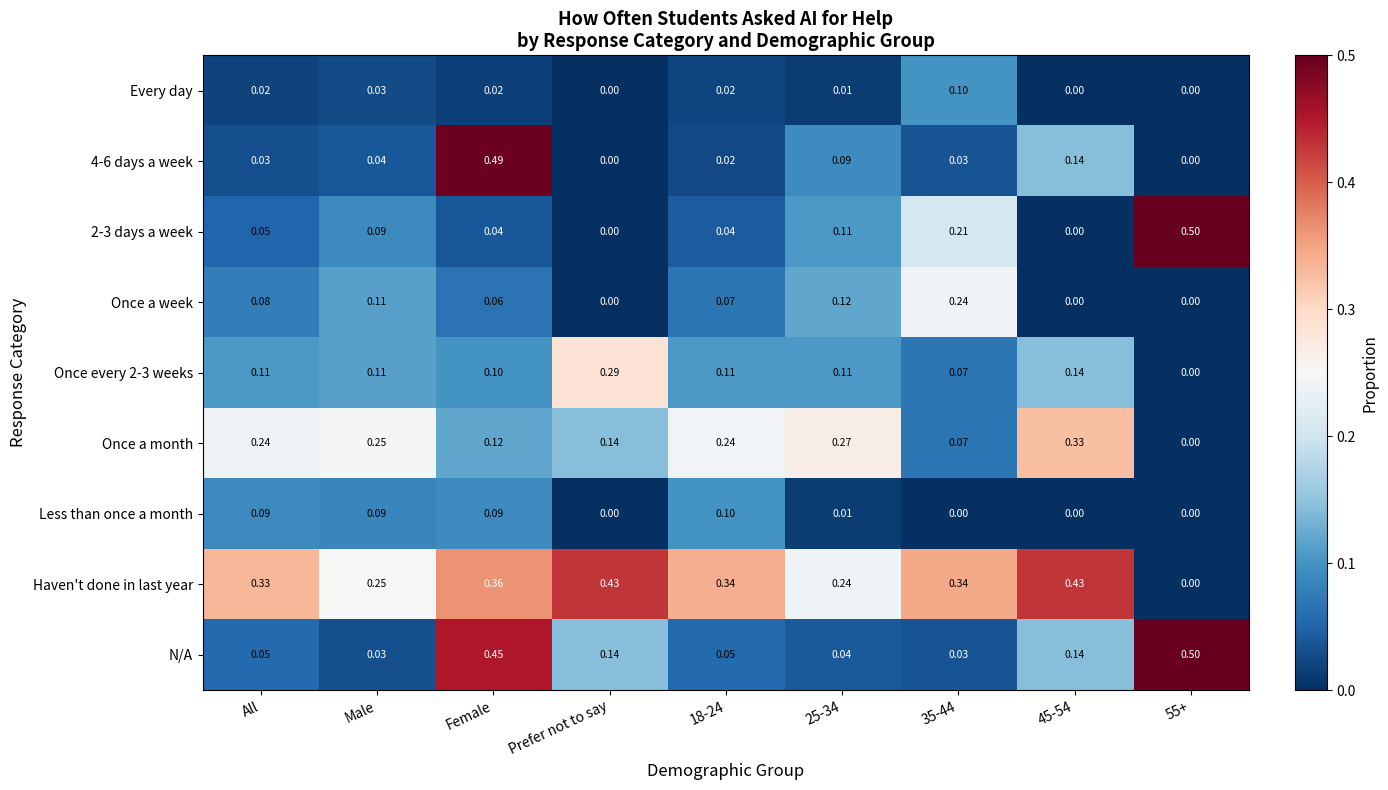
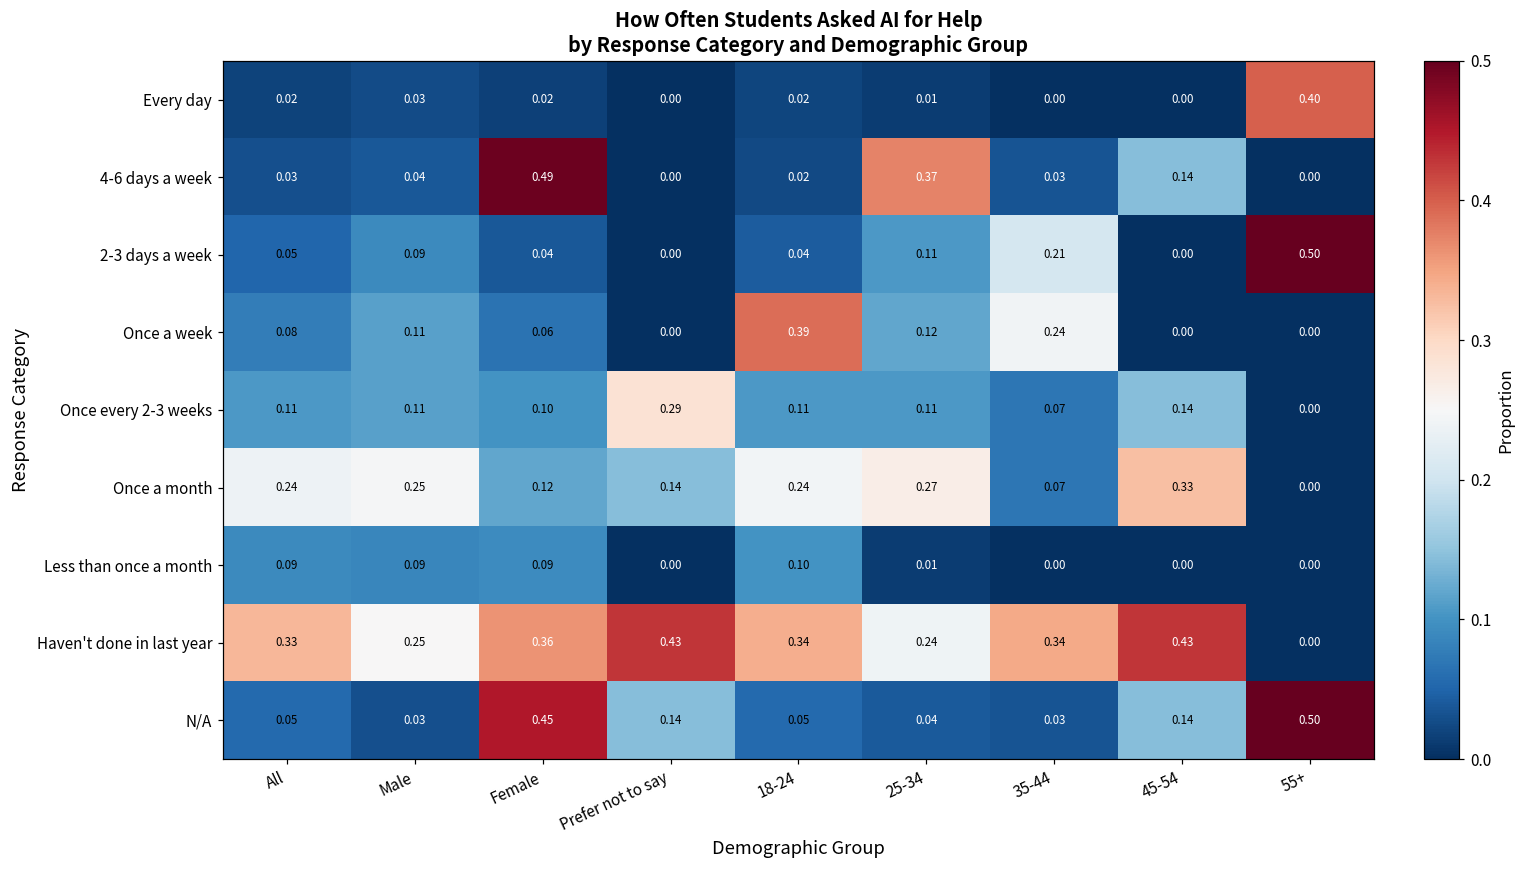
  {
    "Every day": {
      "All": 0.02,
      "Male": 0.03,
      "Female": 0.02,
      "Prefer not to say": 0.00,
      "18-24": 0.02,
      "25-34": 0.01,
-     "35-44": 0.10,
+     "35-44": 0.00,
      "45-54": 0.00,
-     "55+": 0.00
+     "55+": 0.40
    },
    "4-6 days a week": {
      "All": 0.03,
      "Male": 0.04,
      "Female": 0.49,
      "Prefer not to say": 0.00,
      "18-24": 0.02,
-     "25-34": 0.09,
+     "25-34": 0.37,
      "35-44": 0.03,
      "45-54": 0.14,
      "55+": 0.00
    },
    "2-3 days a week": {
      "All": 0.05,
      "Male": 0.09,
      "Female": 0.04,
      "Prefer not to say": 0.00,
      "18-24": 0.04,
      "25-34": 0.11,
      "35-44": 0.21,
      "45-54": 0.00,
      "55+": 0.50
    },
    "Once a week": {
      "All": 0.08,
      "Male": 0.11,
      "Female": 0.06,
      "Prefer not to say": 0.00,
-     "18-24": 0.07,
+     "18-24": 0.39,
      "25-34": 0.12,
      "35-44": 0.24,
      "45-54": 0.00,
      "55+": 0.00
    },
    "Once every 2-3 weeks": {
      "All": 0.11,
      "Male": 0.11,
      "Female": 0.10,
      "Prefer not to say": 0.29,
      "18-24": 0.11,
      "25-34": 0.11,
      "35-44": 0.07,
      "45-54": 0.14,
      "55+": 0.00
    },
    "Once a month": {
      "All": 0.24,
      "Male": 0.25,
      "Female": 0.12,
      "Prefer not to say": 0.14,
      "18-24": 0.24,
      "25-34": 0.27,
      "35-44": 0.07,
      "45-54": 0.33,
      "55+": 0.00
    },
    "Less than once a month": {
      "All": 0.09,
      "Male": 0.09,
      "Female": 0.09,
      "Prefer not to say": 0.00,
      "18-24": 0.10,
      "25-34": 0.01,
      "35-44": 0.00,
      "45-54": 0.00,
      "55+": 0.00
    },
    "Haven't done in last year": {
      "All": 0.33,
      "Male": 0.25,
      "Female": 0.36,
      "Prefer not to say": 0.43,
      "18-24": 0.34,
      "25-34": 0.24,
      "35-44": 0.34,
      "45-54": 0.43,
      "55+": 0.00
    },
    "N/A": {
      "All": 0.05,
      "Male": 0.03,
      "Female": 0.45,
      "Prefer not to say": 0.14,
      "18-24": 0.05,
      "25-34": 0.04,
      "35-44": 0.03,
      "45-54": 0.14,
      "55+": 0.50
    }
  }
